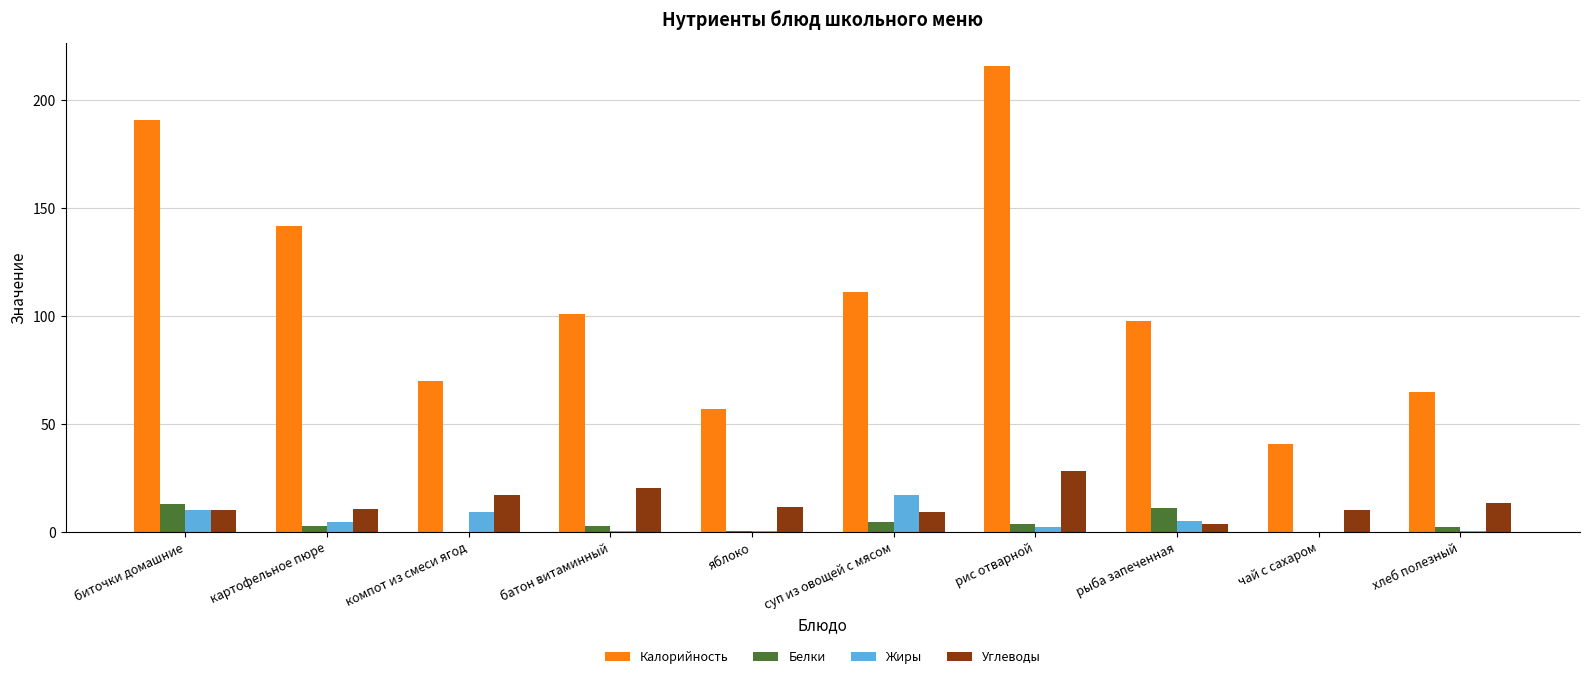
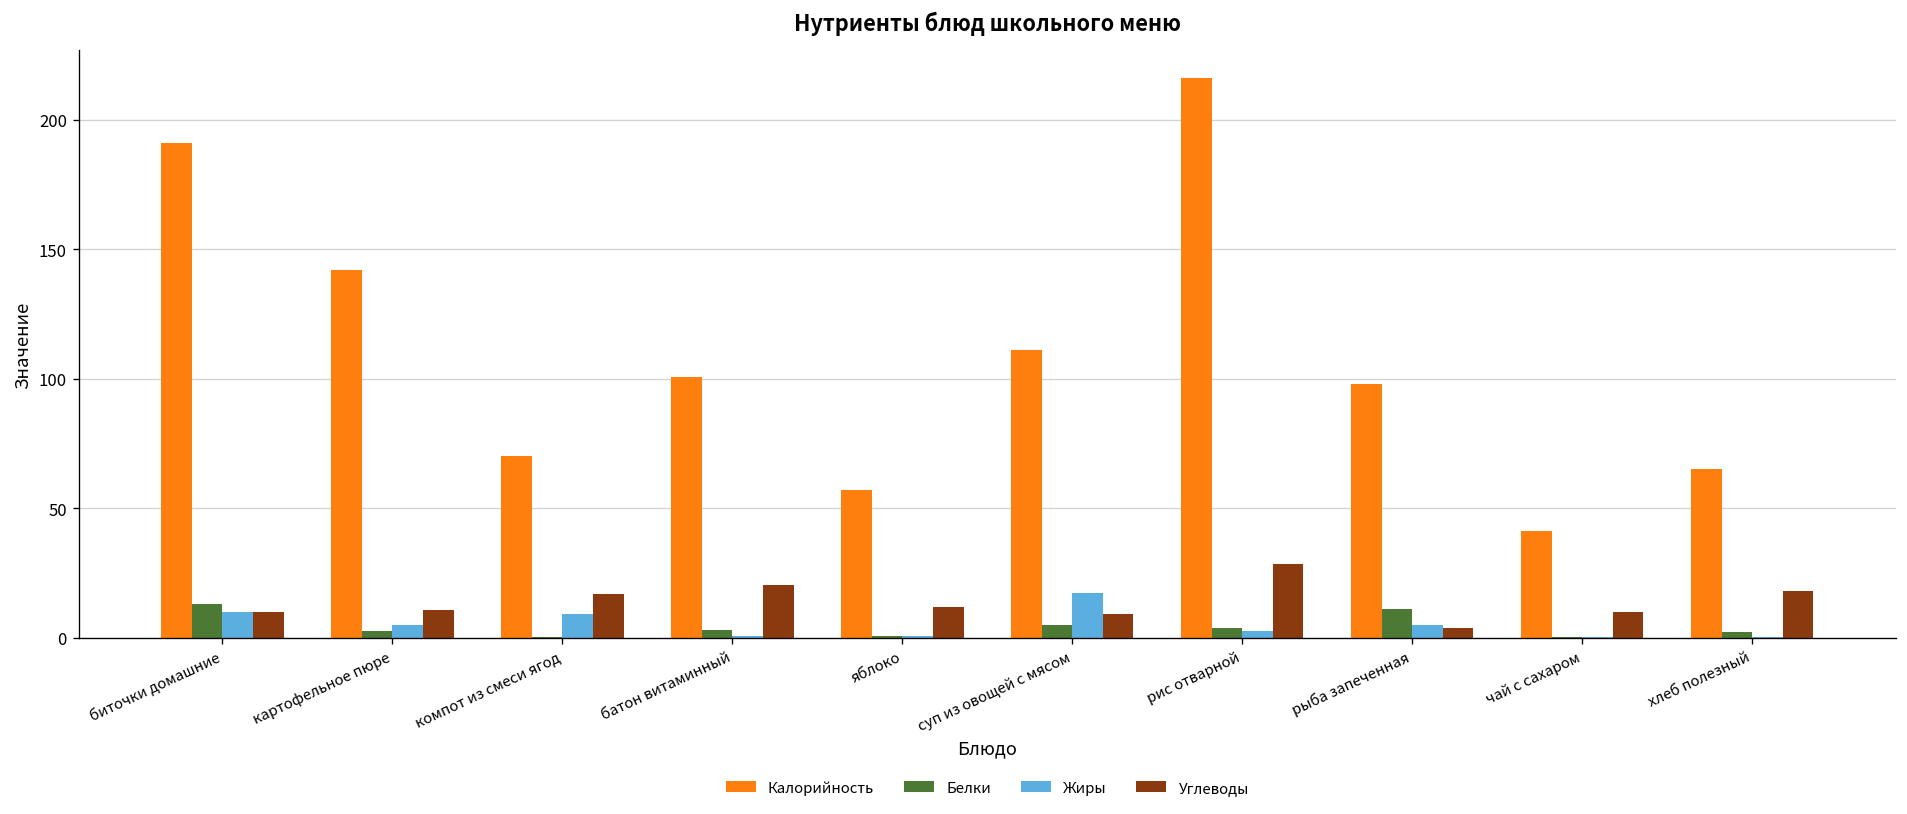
  {
    "Калорийность": {
      "биточки домашние": 191,
      "картофельное пюре": 142,
      "компот из смеси ягод": 70,
      "батон витаминный": 101,
      "яблоко": 57,
      "суп из овощей с мясом": 111,
      "рис отварной": 216,
      "рыба запеченная": 98,
      "чай с сахаром": 41,
      "хлеб полезный": 65
    },
    "Белки": {
      "биточки домашние": 13,
      "картофельное пюре": 3,
      "батон витаминный": 3,
      "суп из овощей с мясом": 5,
      "рис отварной": 4,
      "рыба запеченная": 11,
      "хлеб полезный": 2
    },
    "Жиры": {
      "биточки домашние": 10,
      "картофельное пюре": 5,
      "компот из смеси ягод": 9,
      "суп из овощей с мясом": 17,
      "рис отварной": 3,
      "рыба запеченная": 5
    },
    "Углеводы": {
      "биточки домашние": 10,
      "картофельное пюре": 11,
      "компот из смеси ягод": 17,
      "батон витаминный": 21,
      "яблоко": 12,
      "суп из овощей с мясом": 9,
      "рис отварной": 29,
      "рыба запеченная": 4,
      "чай с сахаром": 10,
-     "хлеб полезный": 13
+     "хлеб полезный": 18
    }
  }
